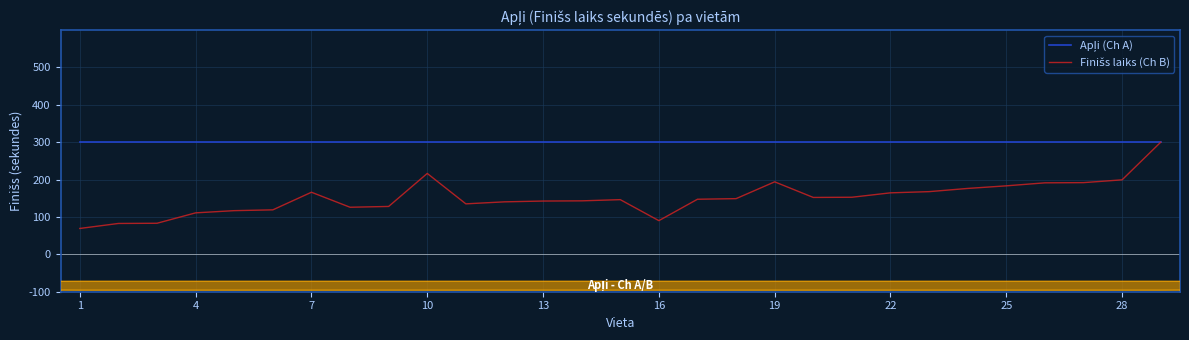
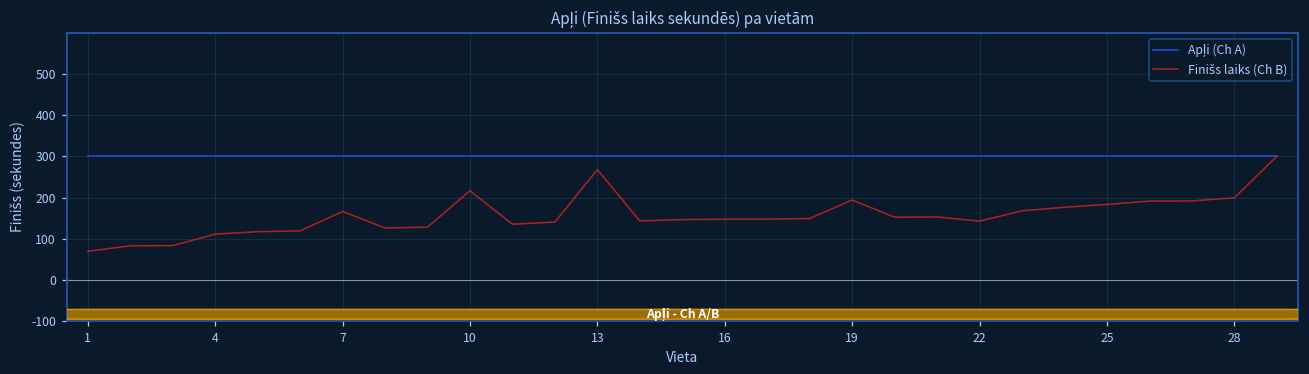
  {
    "Apļi (Ch A)": {
      "1": 300,
      "4": 300,
      "7": 300,
      "10": 300,
      "13": 300,
      "16": 300,
      "19": 300,
      "22": 300,
      "25": 300,
      "28": 300
    },
    "Finišs laiks (Ch B)": {
      "1": 70,
      "4": 110,
      "7": 170,
      "10": 220,
-     "13": 140,
-     "16": 90,
+     "13": 270,
+     "16": 150,
      "19": 190,
-     "22": 160,
+     "22": 140,
      "25": 180,
      "28": 200
    }
  }
